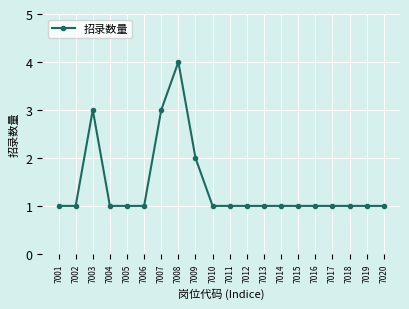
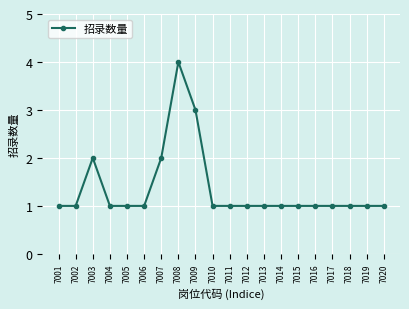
  {
    "7001": 1,
    "7002": 1,
-   "7003": 3,
+   "7003": 2,
    "7004": 1,
    "7005": 1,
    "7006": 1,
-   "7007": 3,
+   "7007": 2,
    "7008": 4,
-   "7009": 2,
+   "7009": 3,
    "7010": 1,
    "7011": 1,
    "7012": 1,
    "7013": 1,
    "7014": 1,
    "7015": 1,
    "7016": 1,
    "7017": 1,
    "7018": 1,
    "7019": 1,
    "7020": 1
  }
